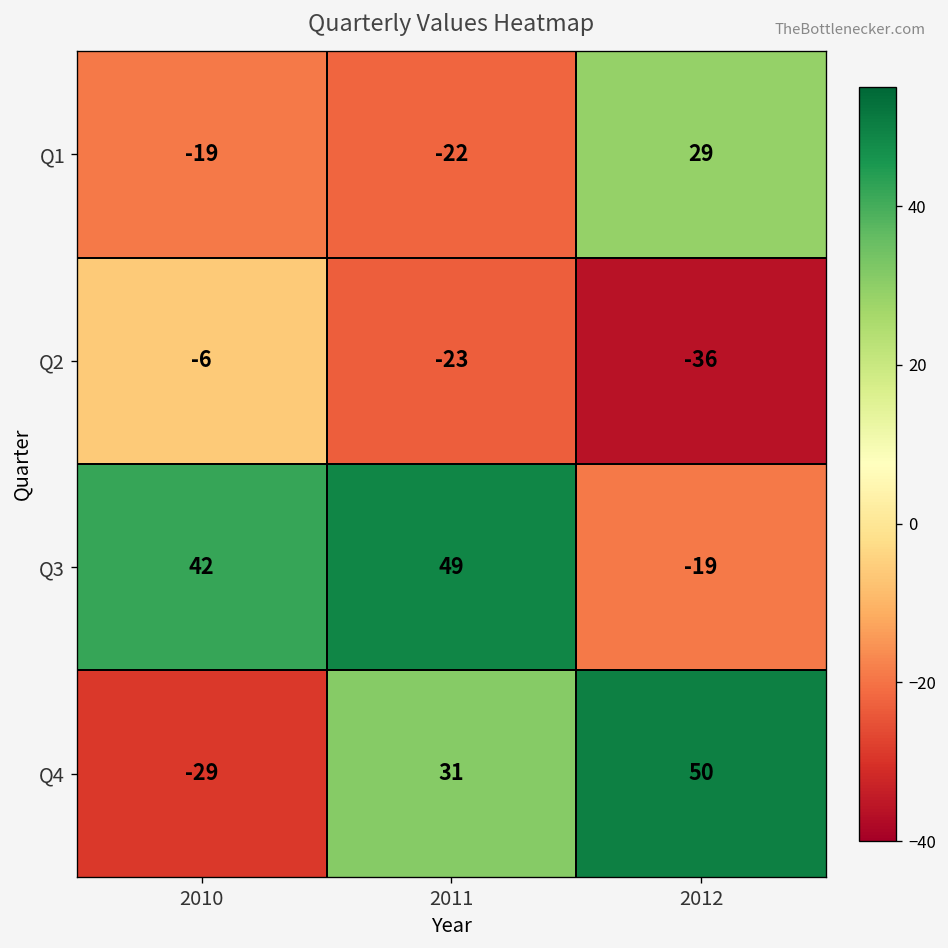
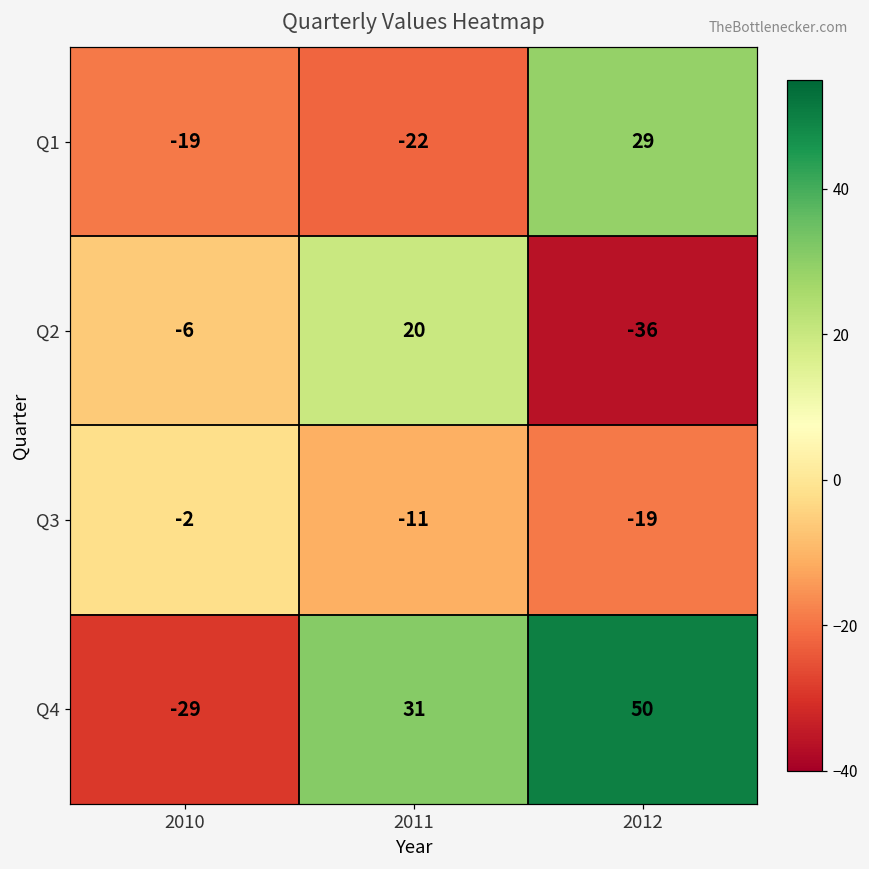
  {
    "Q1": {
      "2010": -19,
      "2011": -22,
      "2012": 29
    },
    "Q2": {
      "2010": -6,
-     "2011": -23,
+     "2011": 20,
      "2012": -36
    },
    "Q3": {
-     "2010": 42,
-     "2011": 49,
+     "2010": -2,
+     "2011": -11,
      "2012": -19
    },
    "Q4": {
      "2010": -29,
      "2011": 31,
      "2012": 50
    }
  }
